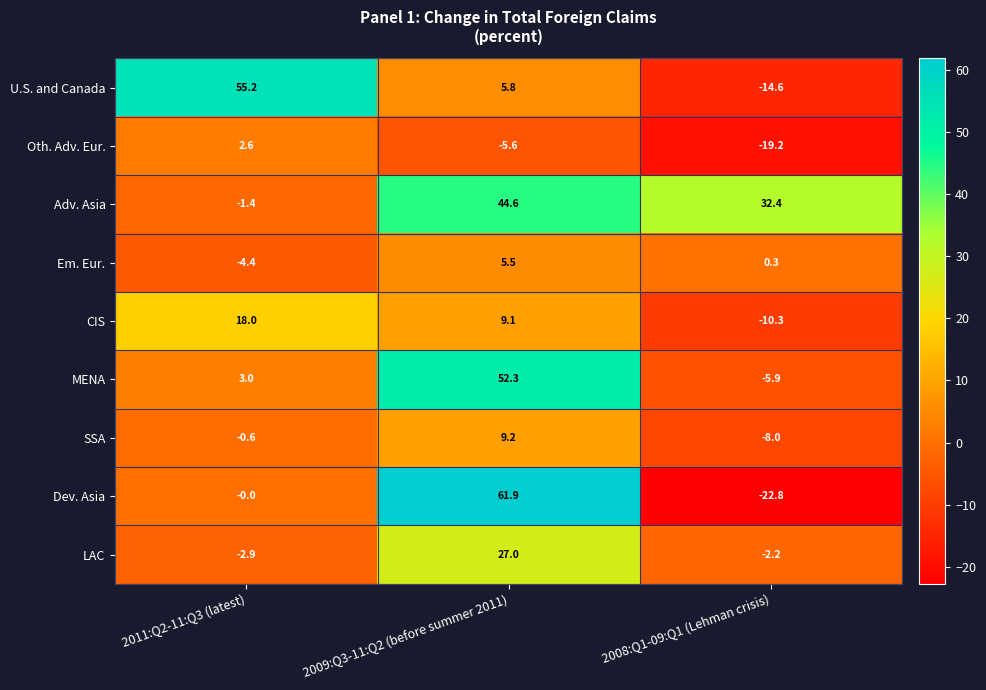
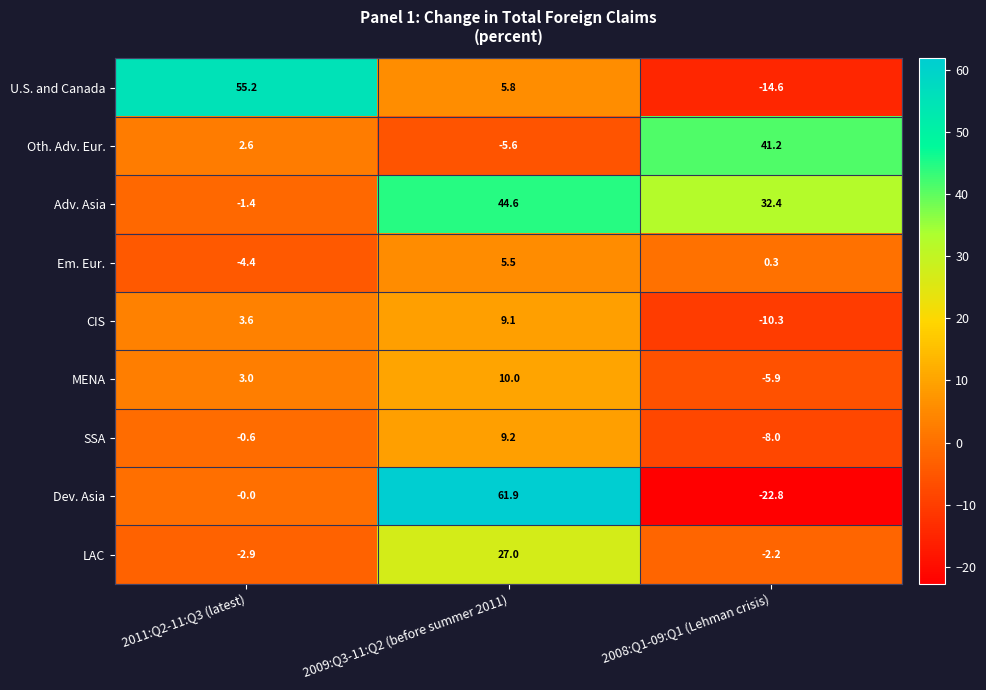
  {
    "U.S. and Canada": {
      "2011:Q2-11:Q3 (latest)": 55.2,
      "2009:Q3-11:Q2 (before summer 2011)": 5.8,
      "2008:Q1-09:Q1 (Lehman crisis)": -14.6
    },
    "Oth. Adv. Eur.": {
      "2011:Q2-11:Q3 (latest)": 2.6,
      "2009:Q3-11:Q2 (before summer 2011)": -5.6,
-     "2008:Q1-09:Q1 (Lehman crisis)": -19.2
+     "2008:Q1-09:Q1 (Lehman crisis)": 41.2
    },
    "Adv. Asia": {
      "2011:Q2-11:Q3 (latest)": -1.4,
      "2009:Q3-11:Q2 (before summer 2011)": 44.6,
      "2008:Q1-09:Q1 (Lehman crisis)": 32.4
    },
    "Em. Eur.": {
      "2011:Q2-11:Q3 (latest)": -4.4,
      "2009:Q3-11:Q2 (before summer 2011)": 5.5,
      "2008:Q1-09:Q1 (Lehman crisis)": 0.3
    },
    "CIS": {
-     "2011:Q2-11:Q3 (latest)": 18.0,
+     "2011:Q2-11:Q3 (latest)": 3.6,
      "2009:Q3-11:Q2 (before summer 2011)": 9.1,
      "2008:Q1-09:Q1 (Lehman crisis)": -10.3
    },
    "MENA": {
      "2011:Q2-11:Q3 (latest)": 3.0,
-     "2009:Q3-11:Q2 (before summer 2011)": 52.3,
+     "2009:Q3-11:Q2 (before summer 2011)": 10.0,
      "2008:Q1-09:Q1 (Lehman crisis)": -5.9
    },
    "SSA": {
      "2011:Q2-11:Q3 (latest)": -0.6,
      "2009:Q3-11:Q2 (before summer 2011)": 9.2,
      "2008:Q1-09:Q1 (Lehman crisis)": -8.0
    },
    "Dev. Asia": {
      "2011:Q2-11:Q3 (latest)": -0.0,
      "2009:Q3-11:Q2 (before summer 2011)": 61.9,
      "2008:Q1-09:Q1 (Lehman crisis)": -22.8
    },
    "LAC": {
      "2011:Q2-11:Q3 (latest)": -2.9,
      "2009:Q3-11:Q2 (before summer 2011)": 27.0,
      "2008:Q1-09:Q1 (Lehman crisis)": -2.2
    }
  }
